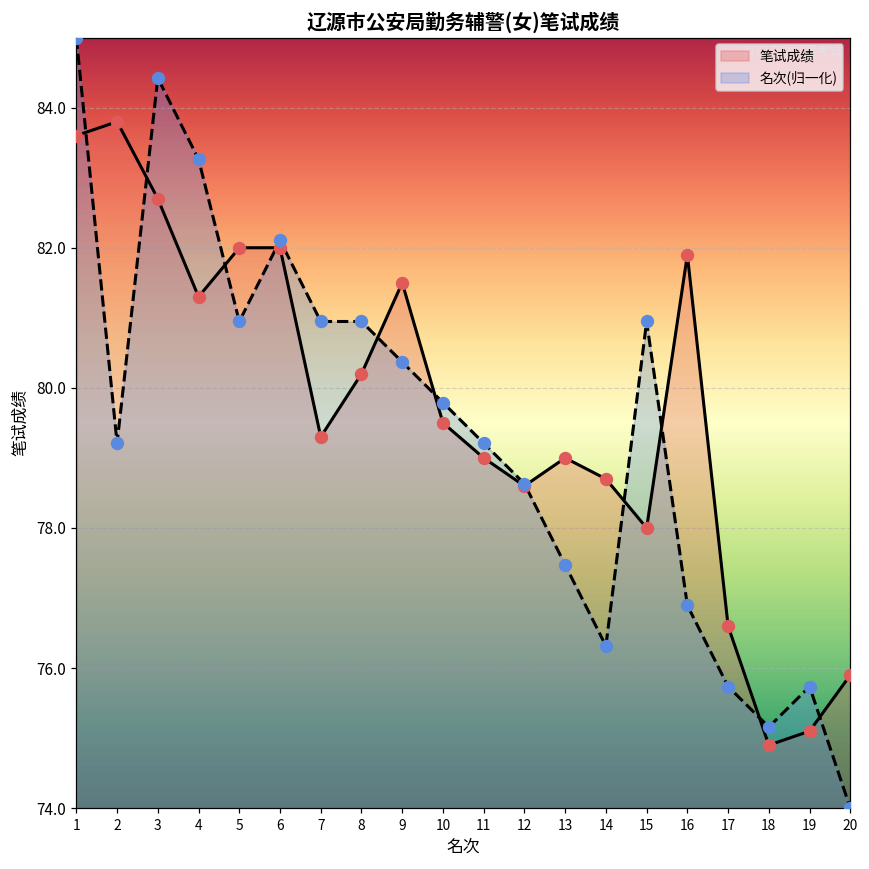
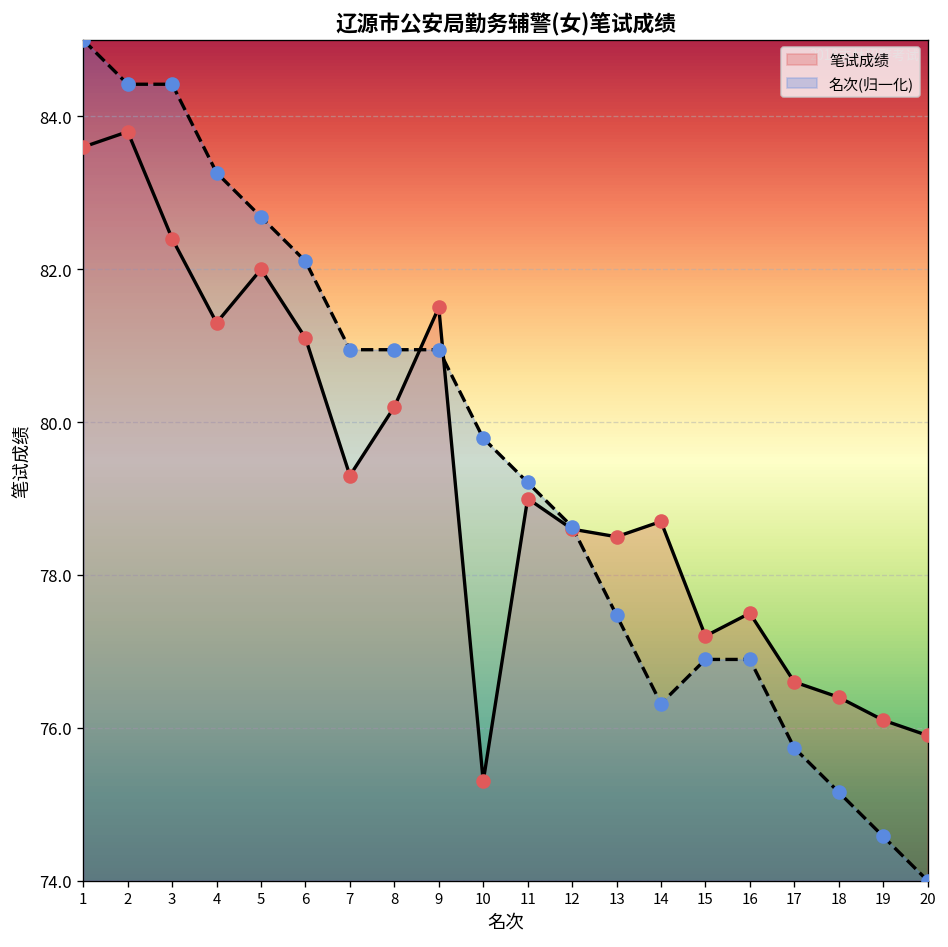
  {
    "笔试成绩": {
      "1": 83.6,
      "2": 83.8,
-     "3": 82.7,
+     "3": 82.4,
      "4": 81.3,
      "5": 82.0,
-     "6": 82.0,
+     "6": 81.1,
      "7": 79.3,
      "8": 80.2,
      "9": 81.5,
-     "10": 79.5,
+     "10": 75.3,
      "11": 79.0,
-     "13": 79.0,
+     "13": 78.5,
      "14": 78.7,
-     "15": 78.0,
-     "16": 81.9,
+     "15": 77.2,
+     "16": 77.5,
      "17": 76.6,
-     "18": 74.9,
-     "19": 75.1,
+     "18": 76.4,
+     "19": 76.1,
      "20": 75.9
    },
    "名次(归一化)": {
      "1": 85.0,
-     "2": 79.2,
+     "2": 84.4,
      "3": 84.4,
      "4": 83.3,
-     "5": 80.9,
+     "5": 82.7,
      "6": 82.1,
      "7": 80.9,
      "8": 80.9,
-     "9": 80.4,
+     "9": 80.9,
      "10": 79.8,
      "11": 79.2,
      "13": 77.5,
      "14": 76.3,
-     "15": 80.9,
+     "15": 76.9,
      "16": 76.9,
      "17": 75.7,
      "18": 75.2,
-     "19": 75.7,
+     "19": 74.6,
      "20": 74.0
    }
  }
